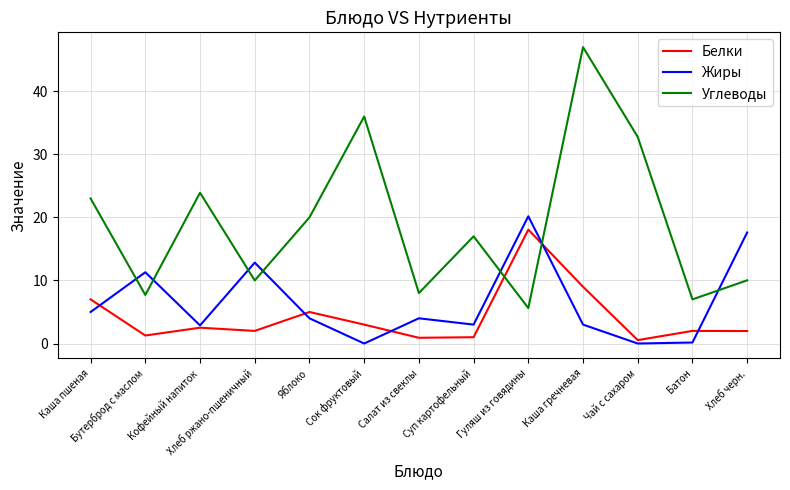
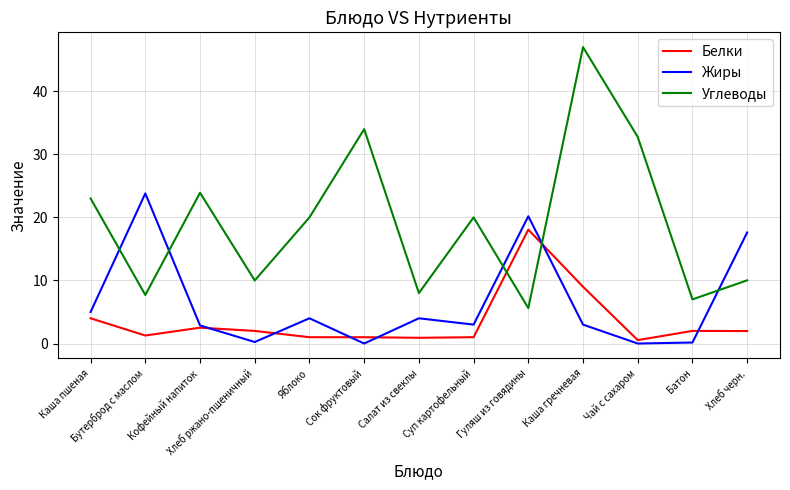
  {
    "Белки": {
-     "Каша пшеная": 7,
+     "Каша пшеная": 4,
      "Бутерброд с маслом": 1,
      "Хлеб ржано-пшеничный": 2,
-     "Яблоко": 5,
-     "Сок фруктовый": 3,
+     "Яблоко": 1,
+     "Сок фруктовый": 1,
      "Салат из свеклы": 1,
      "Суп картофельный": 1,
      "Гуляш из говядины": 18,
      "Каша гречневая": 9,
      "Чай с сахаром": 1,
      "Батон": 2,
      "Хлеб черн.": 2
    },
    "Жиры": {
      "Каша пшеная": 5,
-     "Бутерброд с маслом": 11,
-     "Хлеб ржано-пшеничный": 13,
+     "Бутерброд с маслом": 24,
+     "Хлеб ржано-пшеничный": 0,
      "Яблоко": 4,
      "Сок фруктовый": 0,
      "Салат из свеклы": 4,
      "Суп картофельный": 3,
      "Гуляш из говядины": 20,
      "Каша гречневая": 3,
      "Чай с сахаром": 0,
      "Батон": 0,
      "Хлеб черн.": 18
    },
    "Углеводы": {
      "Каша пшеная": 23,
      "Бутерброд с маслом": 8,
      "Кофейный напиток": 24,
      "Хлеб ржано-пшеничный": 10,
      "Яблоко": 20,
-     "Сок фруктовый": 36,
+     "Сок фруктовый": 34,
      "Салат из свеклы": 8,
-     "Суп картофельный": 17,
+     "Суп картофельный": 20,
      "Гуляш из говядины": 6,
      "Каша гречневая": 47,
      "Чай с сахаром": 33,
      "Батон": 7,
      "Хлеб черн.": 10
    }
  }
